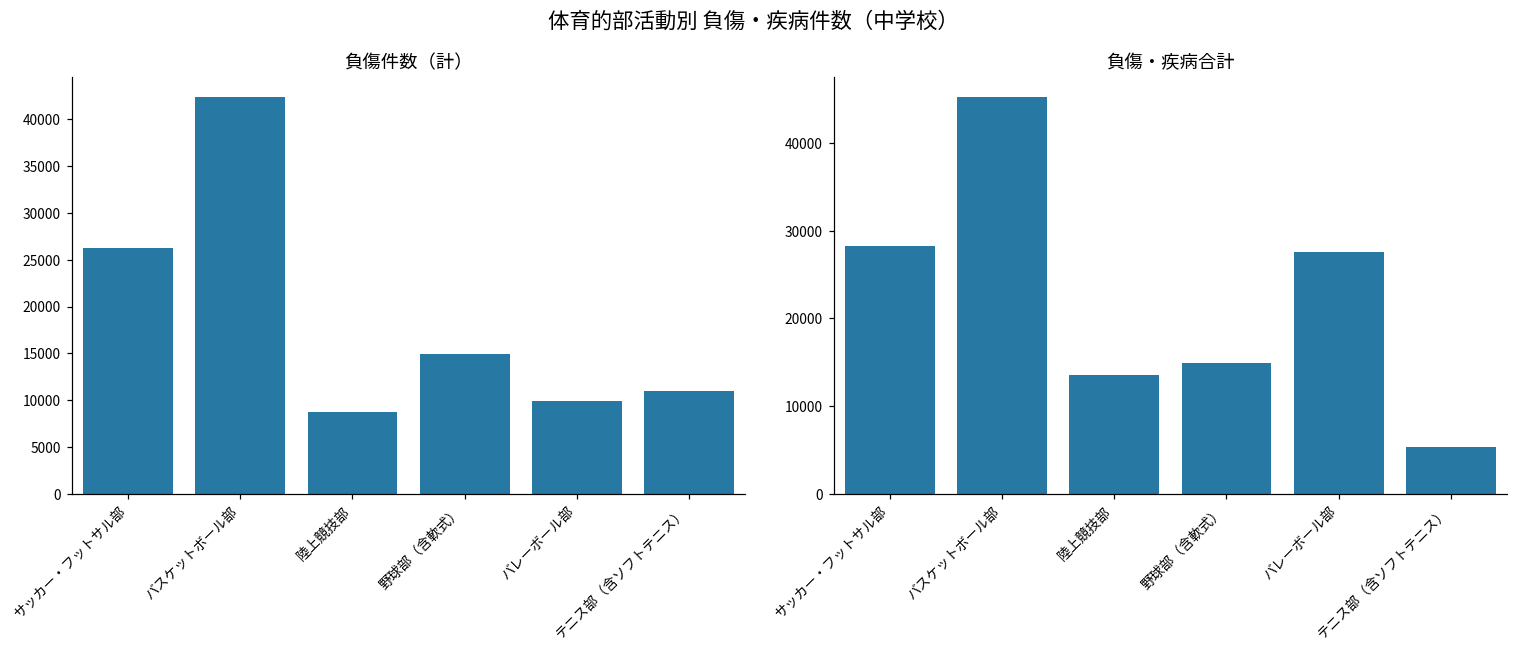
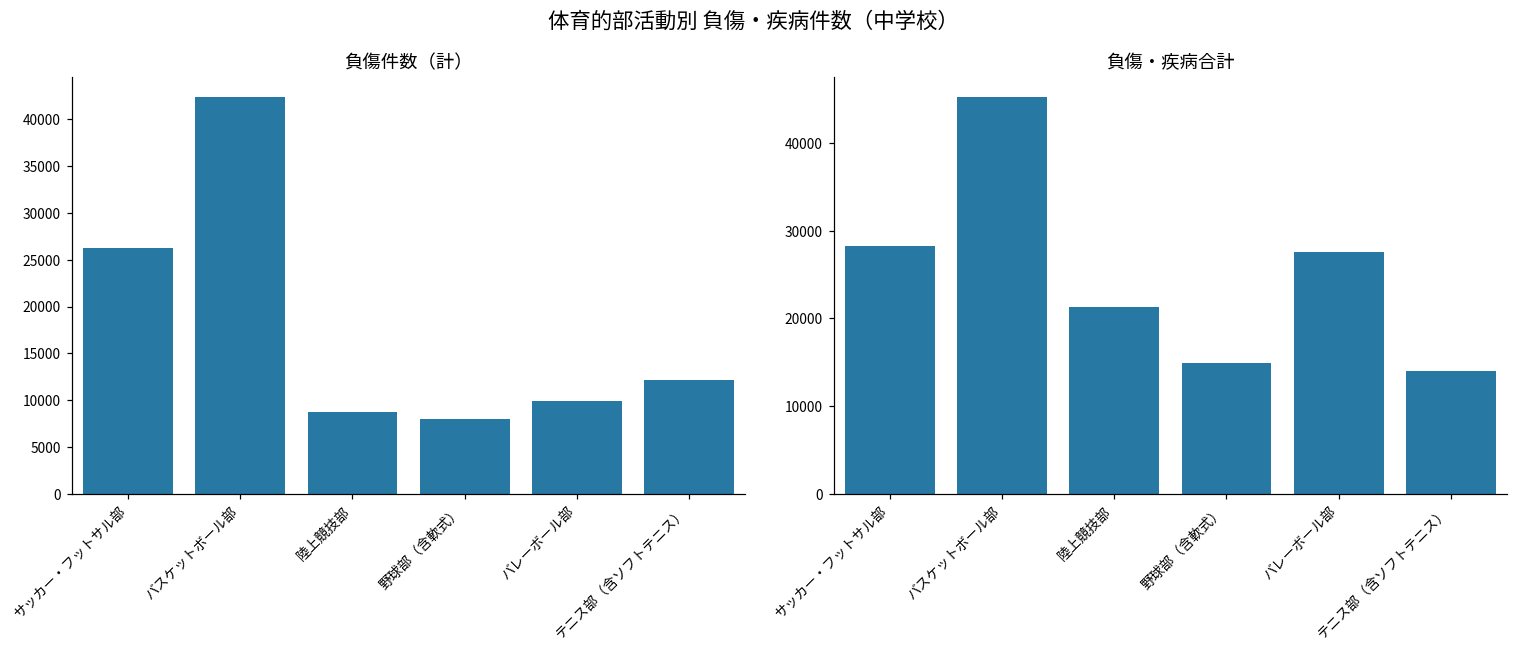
  {
    "負傷件数（計）": {
      "サッカー・フットサル部": 26000,
      "バスケットボール部": 42000,
      "陸上競技部": 9000,
-     "野球部（含軟式）": 15000,
+     "野球部（含軟式）": 8000,
      "バレーボール部": 10000,
-     "テニス部（含ソフトテニス）": 11000
+     "テニス部（含ソフトテニス）": 12000
    },
    "負傷・疾病合計": {
      "サッカー・フットサル部": 28000,
      "バスケットボール部": 45000,
-     "陸上競技部": 14000,
+     "陸上競技部": 21000,
      "野球部（含軟式）": 15000,
      "バレーボール部": 28000,
-     "テニス部（含ソフトテニス）": 5000
+     "テニス部（含ソフトテニス）": 14000
    }
  }
